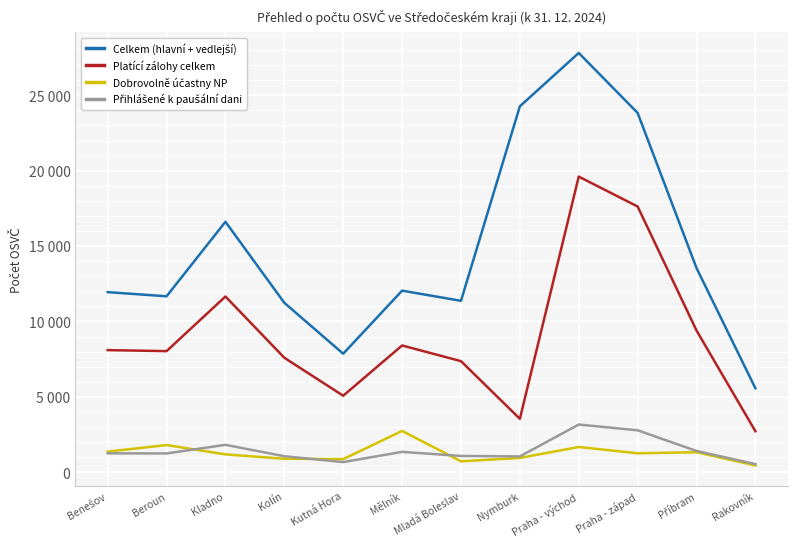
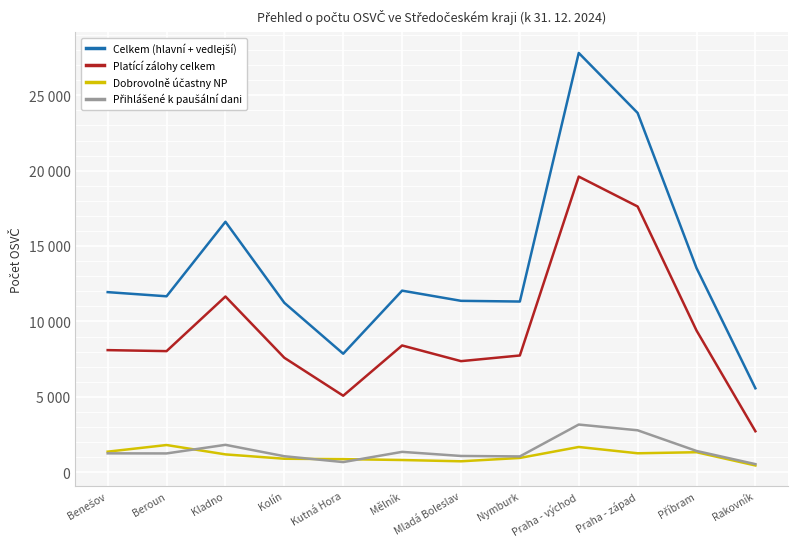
  {
    "Celkem (hlavní + vedlejší)": {
      "Benešov": 11900,
      "Beroun": 11700,
      "Kladno": 16600,
      "Kolín": 11200,
      "Kutná Hora": 7900,
      "Mělník": 12000,
      "Mladá Boleslav": 11400,
-     "Nymburk": 24300,
+     "Nymburk": 11300,
      "Praha - východ": 27800,
      "Praha - západ": 23800,
      "Příbram": 13500,
      "Rakovník": 5600
    },
    "Platící zálohy celkem": {
      "Benešov": 8100,
      "Beroun": 8000,
      "Kladno": 11700,
      "Kolín": 7600,
      "Kutná Hora": 5100,
      "Mělník": 8400,
      "Mladá Boleslav": 7400,
-     "Nymburk": 3500,
+     "Nymburk": 7700,
      "Praha - východ": 19600,
      "Praha - západ": 17600,
      "Příbram": 9400,
      "Rakovník": 2700
    },
    "Dobrovolně účastny NP": {
      "Beroun": 1800,
      "Kladno": 1200,
      "Kutná Hora": 900,
-     "Mělník": 2700,
+     "Mělník": 800,
      "Mladá Boleslav": 700,
      "Praha - východ": 1700,
      "Praha - západ": 1300
    },
    "Přihlášené k paušální dani": {
      "Beroun": 1300,
      "Kladno": 1800,
      "Kutná Hora": 700,
      "Mělník": 1400,
      "Mladá Boleslav": 1100,
      "Praha - východ": 3200,
      "Praha - západ": 2800
    }
  }
